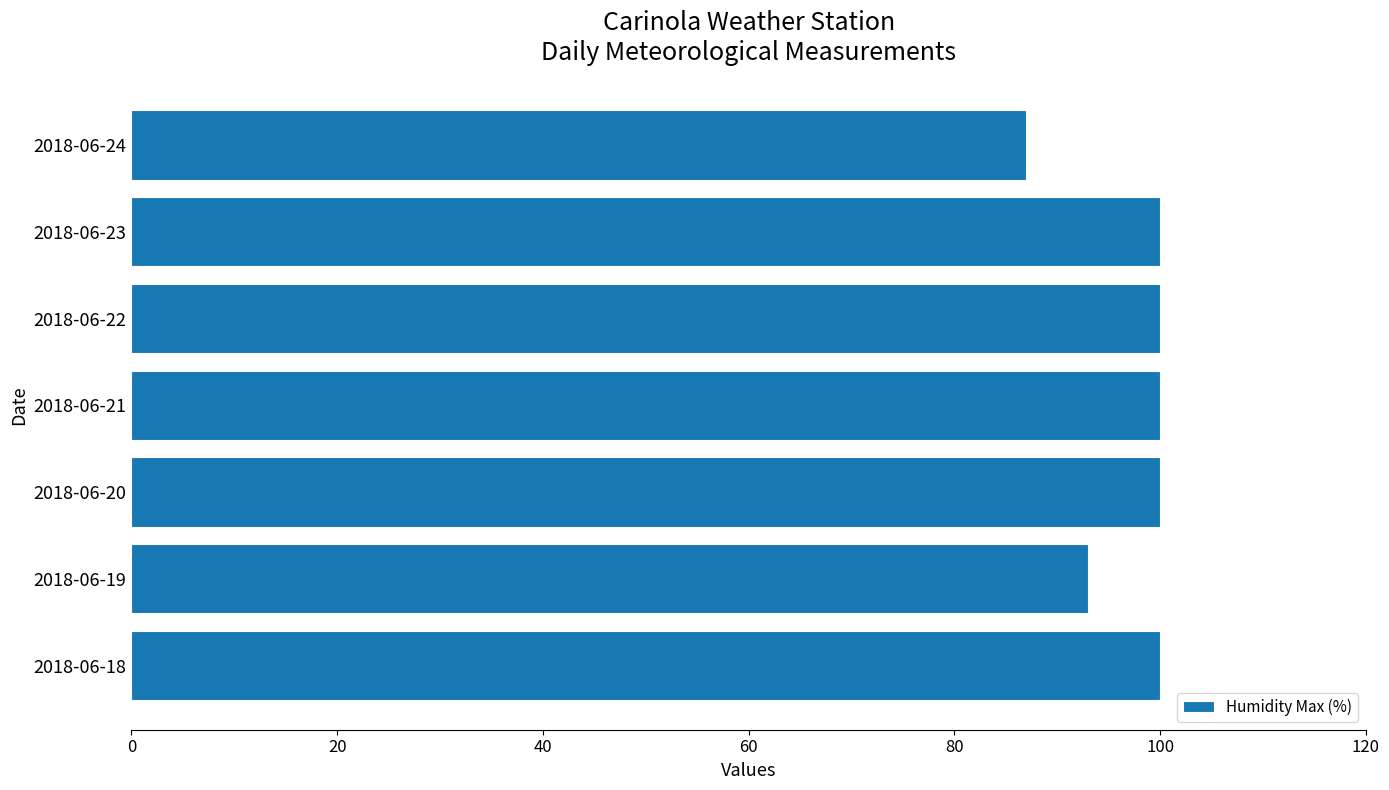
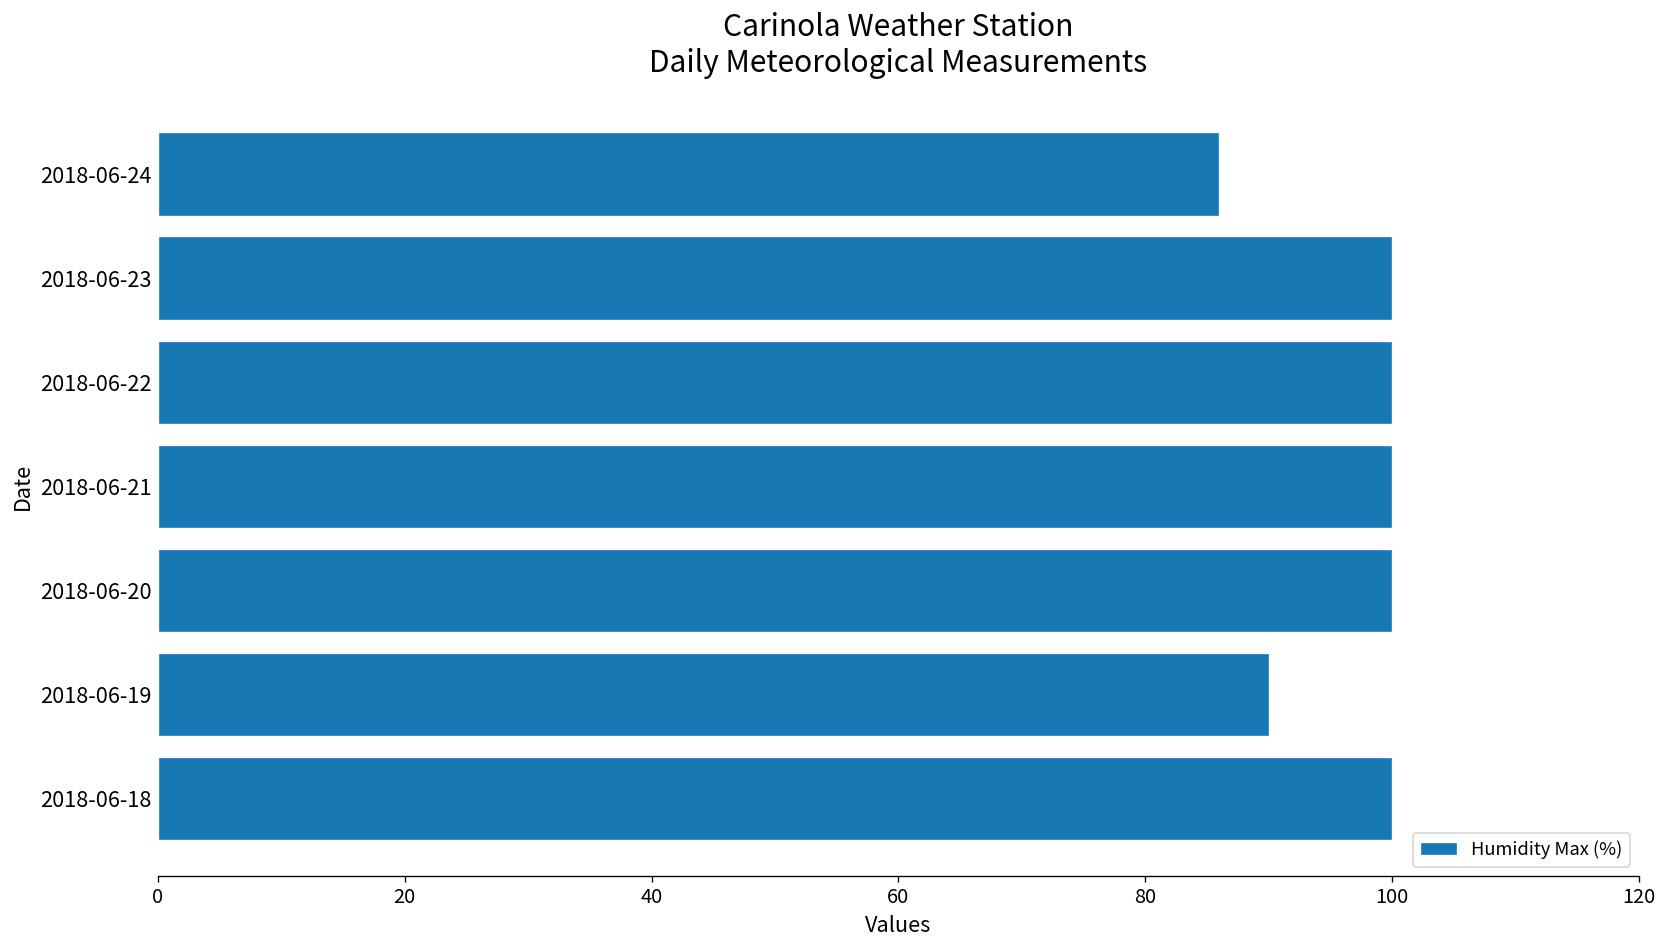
  {
-   "2018-06-24": 87,
+   "2018-06-24": 86,
    "2018-06-23": 100,
    "2018-06-22": 100,
    "2018-06-21": 100,
    "2018-06-20": 100,
-   "2018-06-19": 93,
+   "2018-06-19": 90,
    "2018-06-18": 100
  }
